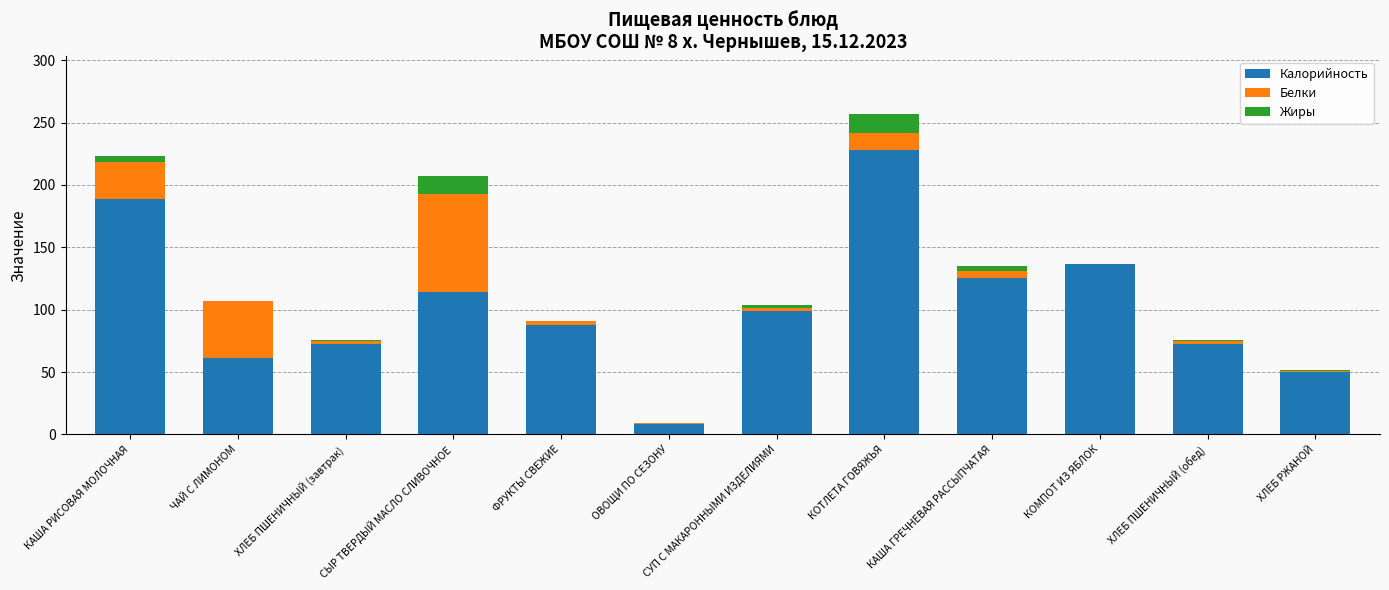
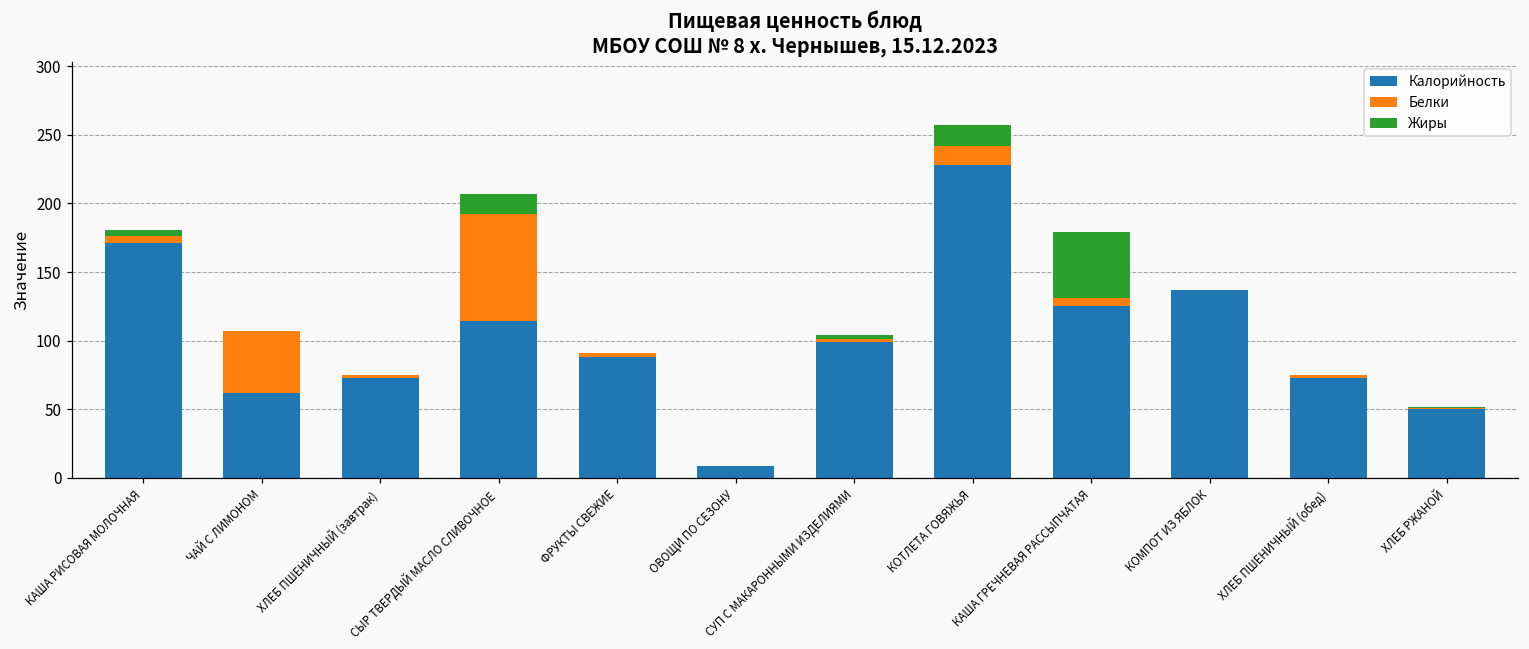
  {
    "Калорийность": {
-     "КАША РИСОВАЯ МОЛОЧНАЯ": 189,
+     "КАША РИСОВАЯ МОЛОЧНАЯ": 171,
      "ЧАЙ С ЛИМОНОМ": 62,
      "ХЛЕБ ПШЕНИЧНЫЙ (завтрак)": 73,
      "СЫР ТВЕРДЫЙ МАСЛО СЛИВОЧНОЕ": 114,
      "ФРУКТЫ СВЕЖИЕ": 88,
      "ОВОЩИ ПО СЕЗОНУ": 8,
      "СУП С МАКАРОННЫМИ ИЗДЕЛИЯМИ": 99,
      "КОТЛЕТА ГОВЯЖЬЯ": 228,
      "КАША ГРЕЧНЕВАЯ РАССЫПЧАТАЯ": 125,
      "КОМПОТ ИЗ ЯБЛОК": 137,
      "ХЛЕБ ПШЕНИЧНЫЙ (обед)": 73,
      "ХЛЕБ РЖАНОЙ": 50
    },
    "Белки": {
-     "КАША РИСОВАЯ МОЛОЧНАЯ": 30,
+     "КАША РИСОВАЯ МОЛОЧНАЯ": 5,
      "ЧАЙ С ЛИМОНОМ": 45,
      "ХЛЕБ ПШЕНИЧНЫЙ (завтрак)": 2,
      "СЫР ТВЕРДЫЙ МАСЛО СЛИВОЧНОЕ": 78,
      "ФРУКТЫ СВЕЖИЕ": 3,
      "СУП С МАКАРОННЫМИ ИЗДЕЛИЯМИ": 2,
      "КОТЛЕТА ГОВЯЖЬЯ": 14,
      "КАША ГРЕЧНЕВАЯ РАССЫПЧАТАЯ": 6,
      "ХЛЕБ ПШЕНИЧНЫЙ (обед)": 2
    },
    "Жиры": {
      "КАША РИСОВАЯ МОЛОЧНАЯ": 4,
      "СЫР ТВЕРДЫЙ МАСЛО СЛИВОЧНОЕ": 15,
      "ФРУКТЫ СВЕЖИЕ": 0,
      "СУП С МАКАРОННЫМИ ИЗДЕЛИЯМИ": 2,
      "КОТЛЕТА ГОВЯЖЬЯ": 15,
-     "КАША ГРЕЧНЕВАЯ РАССЫПЧАТАЯ": 4,
+     "КАША ГРЕЧНЕВАЯ РАССЫПЧАТАЯ": 48,
      "КОМПОТ ИЗ ЯБЛОК": 0
    }
  }
